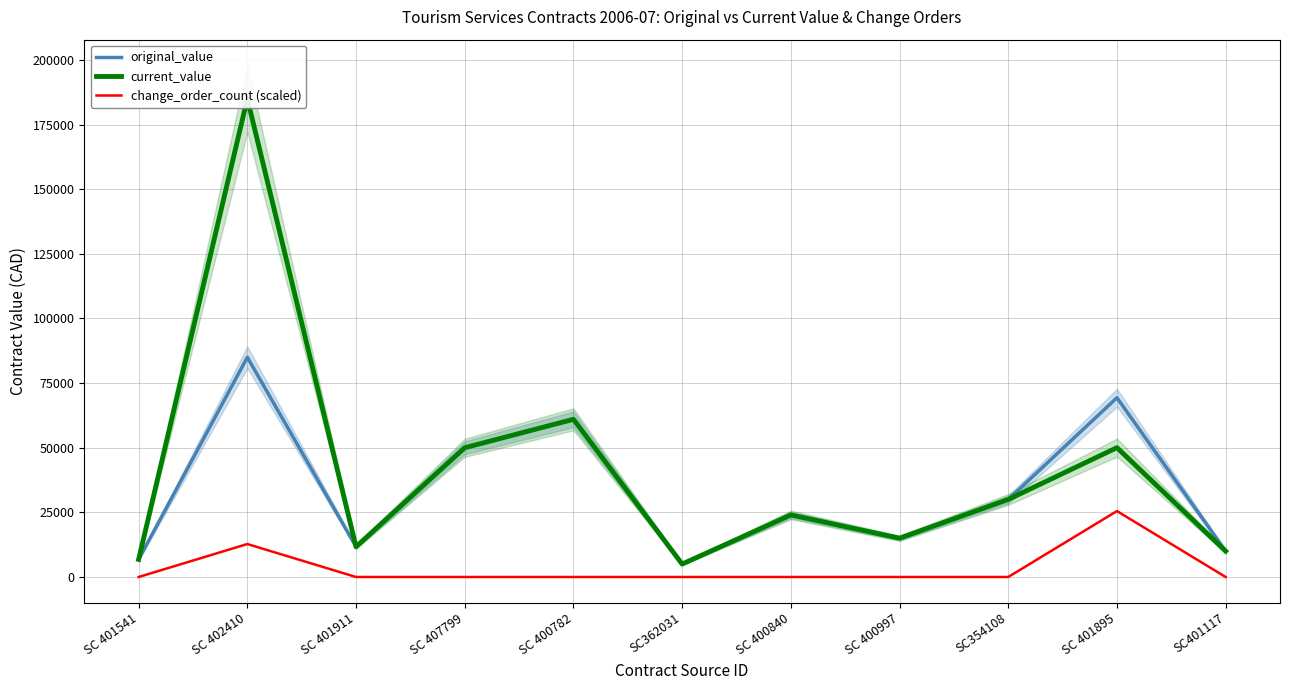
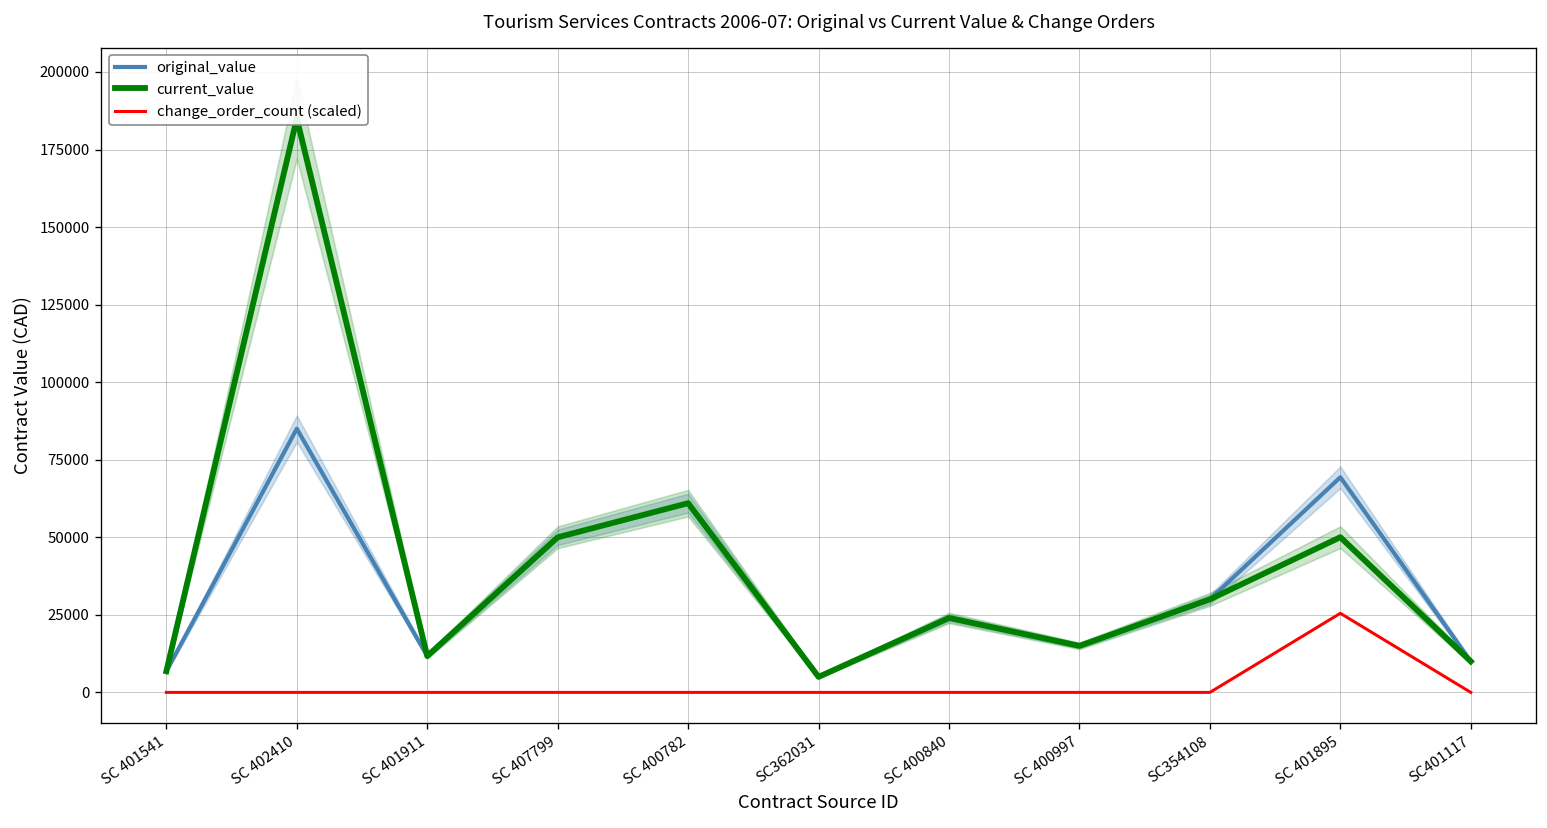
  {
    "change_order_count (scaled)": {
      "SC 401541": 0,
-     "SC 402410": 13000,
+     "SC 402410": 0,
      "SC 401911": 0,
      "SC 407799": 0,
      "SC 400782": 0,
      "SC362031": 0,
      "SC 400840": 0,
      "SC 400997": 0,
      "SC354108": 0,
      "SC 401895": 26000,
      "SC401117": 0
    }
  }
